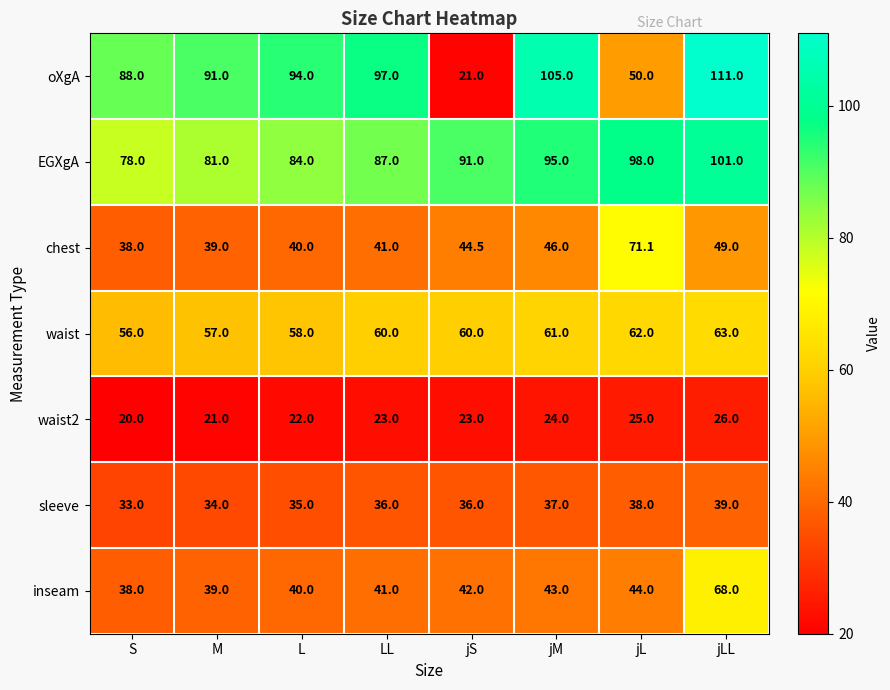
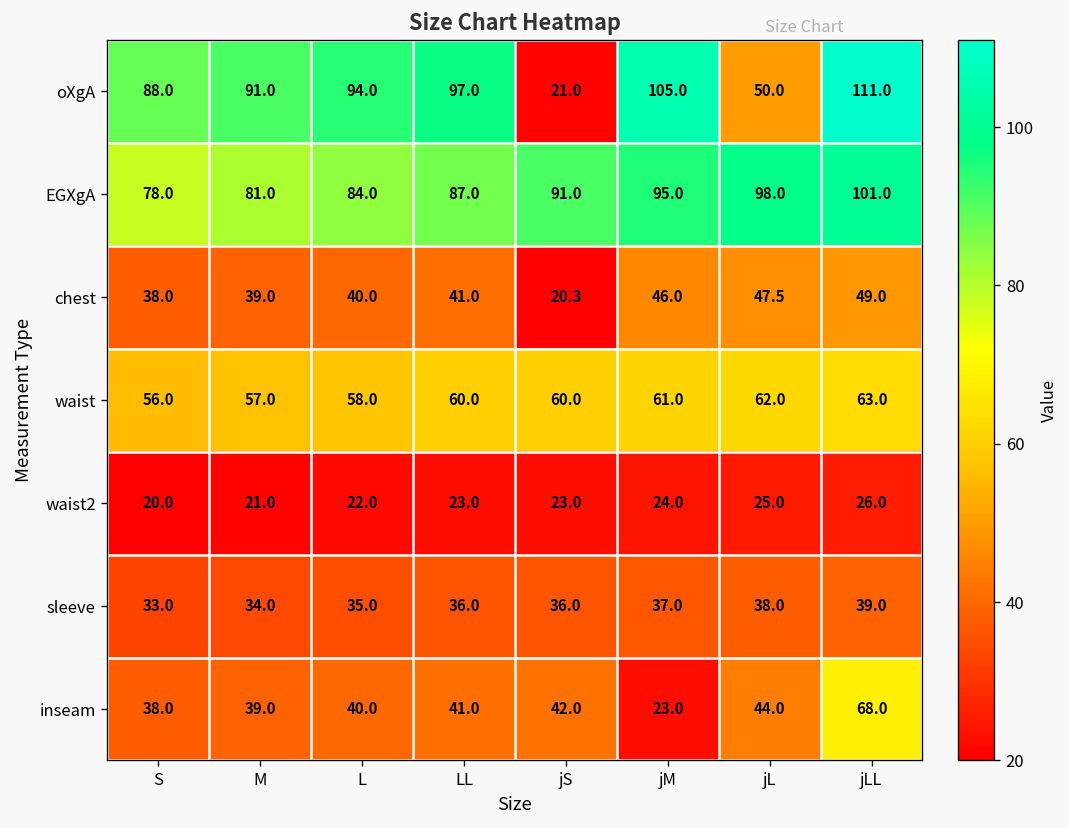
  {
    "oXgA": {
      "S": 88.0,
      "M": 91.0,
      "L": 94.0,
      "LL": 97.0,
      "jS": 21.0,
      "jM": 105.0,
      "jL": 50.0,
      "jLL": 111.0
    },
    "EGXgA": {
      "S": 78.0,
      "M": 81.0,
      "L": 84.0,
      "LL": 87.0,
      "jS": 91.0,
      "jM": 95.0,
      "jL": 98.0,
      "jLL": 101.0
    },
    "chest": {
      "S": 38.0,
      "M": 39.0,
      "L": 40.0,
      "LL": 41.0,
-     "jS": 44.5,
+     "jS": 20.3,
      "jM": 46.0,
-     "jL": 71.1,
+     "jL": 47.5,
      "jLL": 49.0
    },
    "waist": {
      "S": 56.0,
      "M": 57.0,
      "L": 58.0,
      "LL": 60.0,
      "jS": 60.0,
      "jM": 61.0,
      "jL": 62.0,
      "jLL": 63.0
    },
    "waist2": {
      "S": 20.0,
      "M": 21.0,
      "L": 22.0,
      "LL": 23.0,
      "jS": 23.0,
      "jM": 24.0,
      "jL": 25.0,
      "jLL": 26.0
    },
    "sleeve": {
      "S": 33.0,
      "M": 34.0,
      "L": 35.0,
      "LL": 36.0,
      "jS": 36.0,
      "jM": 37.0,
      "jL": 38.0,
      "jLL": 39.0
    },
    "inseam": {
      "S": 38.0,
      "M": 39.0,
      "L": 40.0,
      "LL": 41.0,
      "jS": 42.0,
-     "jM": 43.0,
+     "jM": 23.0,
      "jL": 44.0,
      "jLL": 68.0
    }
  }
